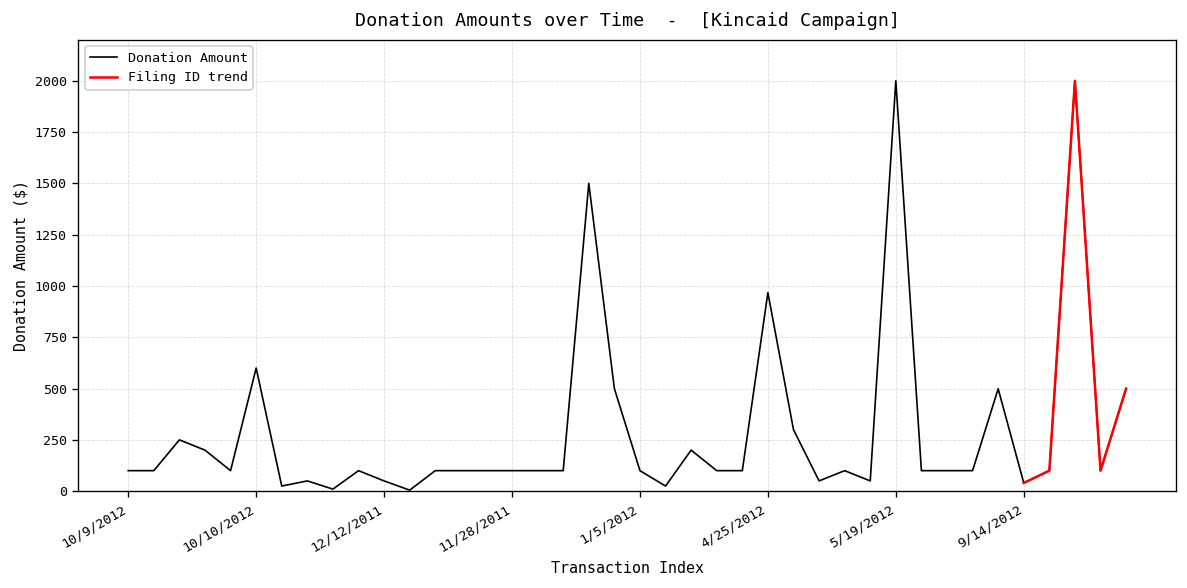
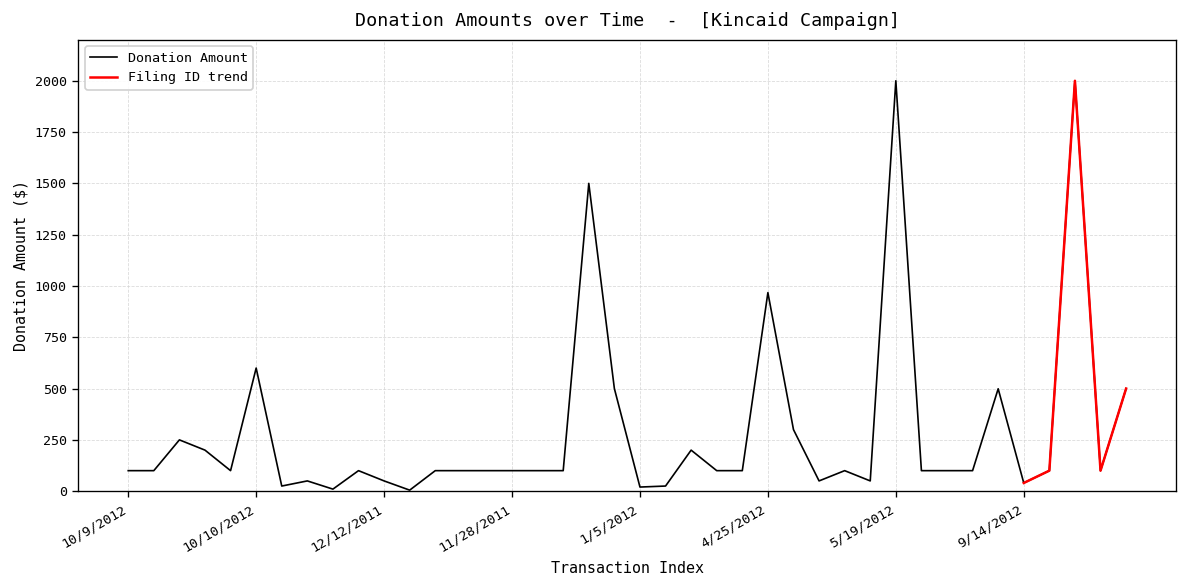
  {
    "Donation Amount": {
-     "1/5/2012": 100,
+     "1/5/2012": 20,
      "4/25/2012": 970
    }
  }
